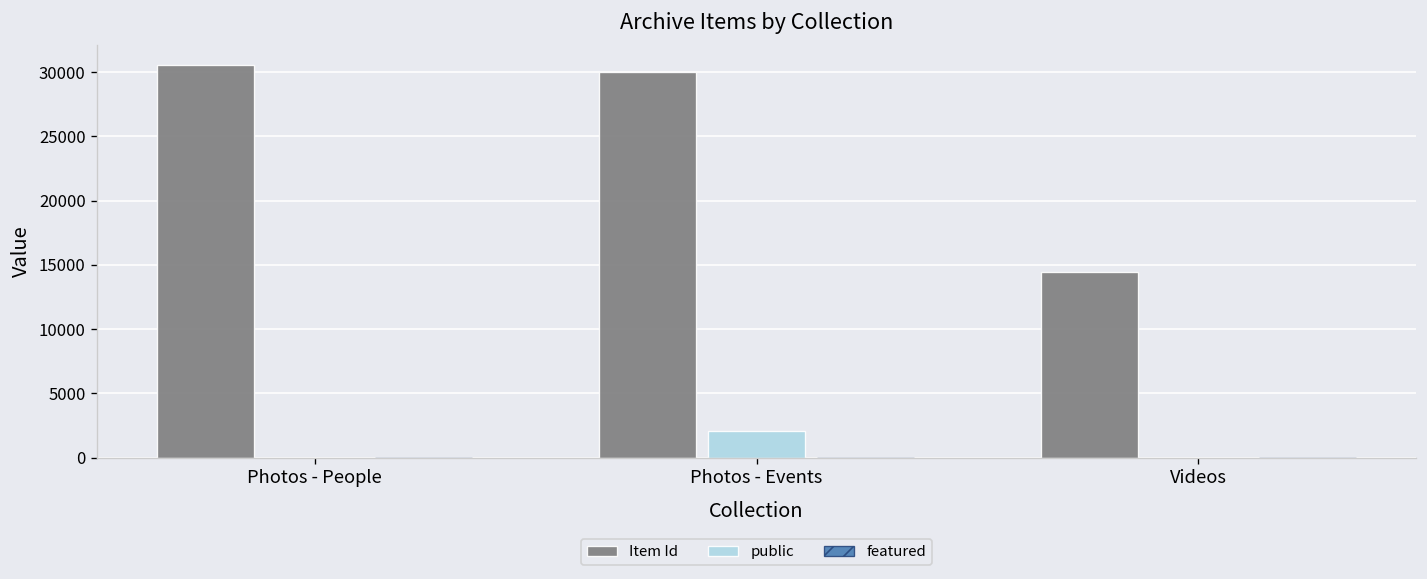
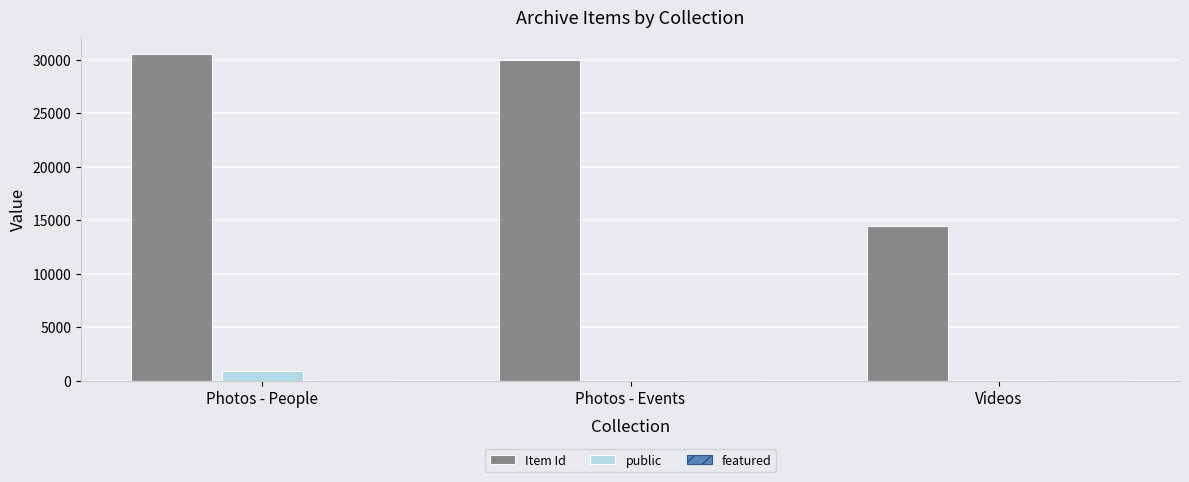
  {
    "Item Id": {
      "Photos - People": 30500,
      "Photos - Events": 30000,
      "Videos": 14400
    },
    "public": {
-     "Photos - People": 0,
-     "Photos - Events": 2100
+     "Photos - People": 1000,
+     "Photos - Events": 0
    },
    "featured": {
      "Photos - People": 0,
      "Photos - Events": 0,
      "Videos": 0
    }
  }
